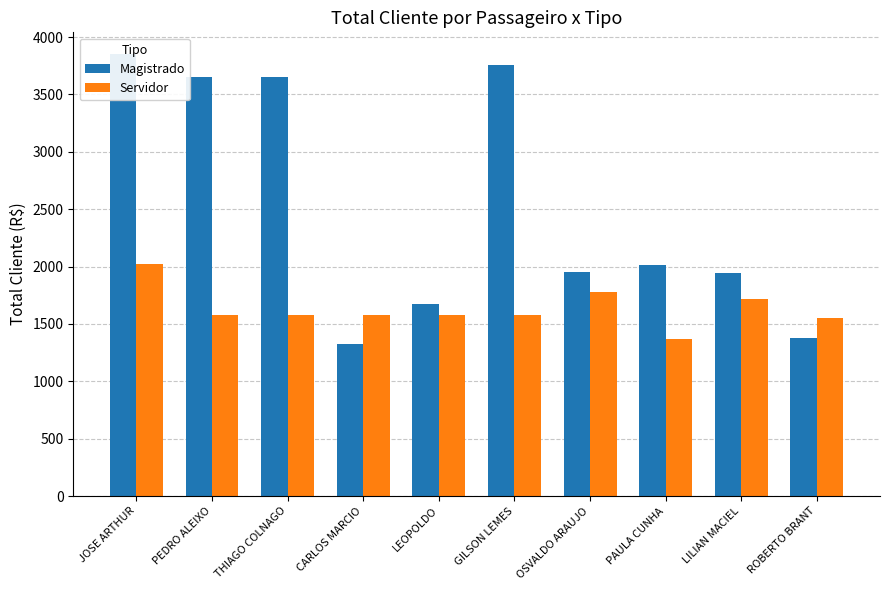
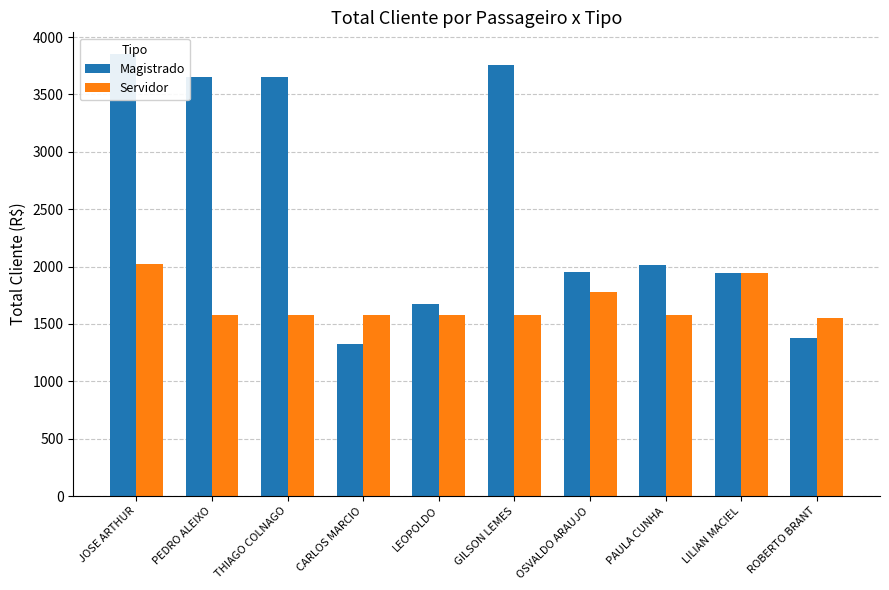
  {
    "Magistrado": {
      "PEDRO ALEIXO": 3650,
      "THIAGO COLNAGO": 3650,
      "CARLOS MARCIO": 1320,
      "LEOPOLDO": 1670,
      "GILSON LEMES": 3750,
      "OSVALDO ARAUJO": 1950,
      "PAULA CUNHA": 2010,
      "LILIAN MACIEL": 1940,
      "ROBERTO BRANT": 1380
    },
    "Servidor": {
      "JOSE ARTHUR": 2020,
      "PEDRO ALEIXO": 1570,
      "THIAGO COLNAGO": 1570,
      "CARLOS MARCIO": 1570,
      "LEOPOLDO": 1570,
      "GILSON LEMES": 1570,
      "OSVALDO ARAUJO": 1770,
-     "PAULA CUNHA": 1370,
-     "LILIAN MACIEL": 1720,
+     "PAULA CUNHA": 1570,
+     "LILIAN MACIEL": 1940,
      "ROBERTO BRANT": 1560
    }
  }
